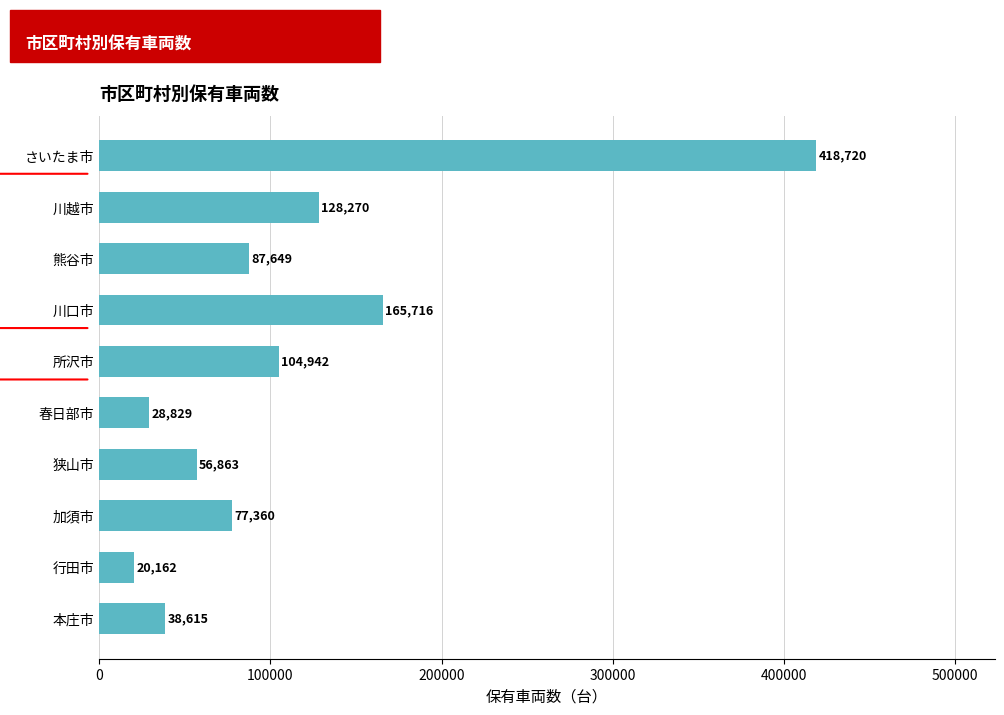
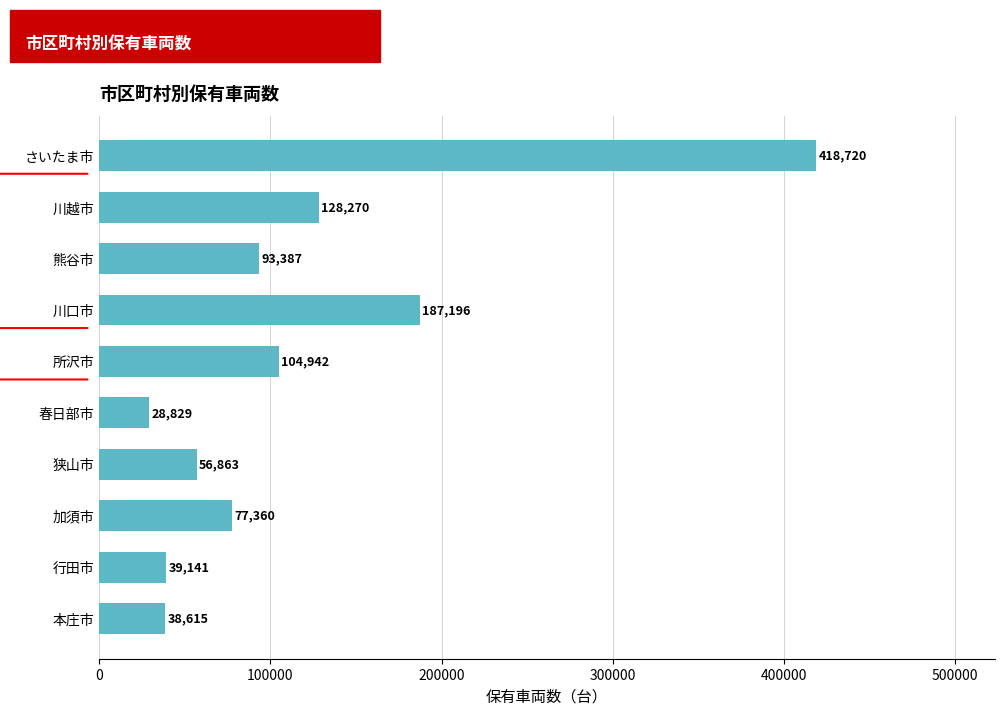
  {
    "さいたま市": "418,720",
    "川越市": "128,270",
-   "熊谷市": "87,649",
-   "川口市": "165,716",
+   "熊谷市": "93,387",
+   "川口市": "187,196",
    "所沢市": "104,942",
    "春日部市": "28,829",
    "狭山市": "56,863",
    "加須市": "77,360",
-   "行田市": "20,162",
+   "行田市": "39,141",
    "本庄市": "38,615"
  }
